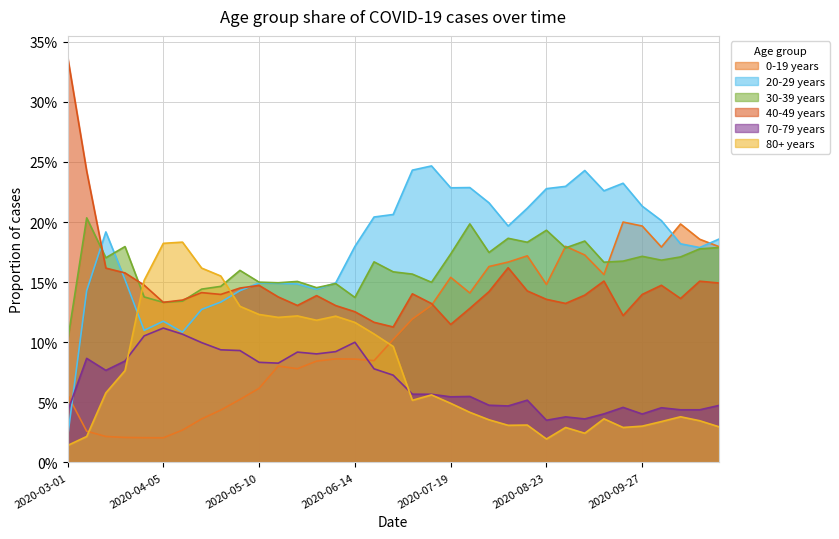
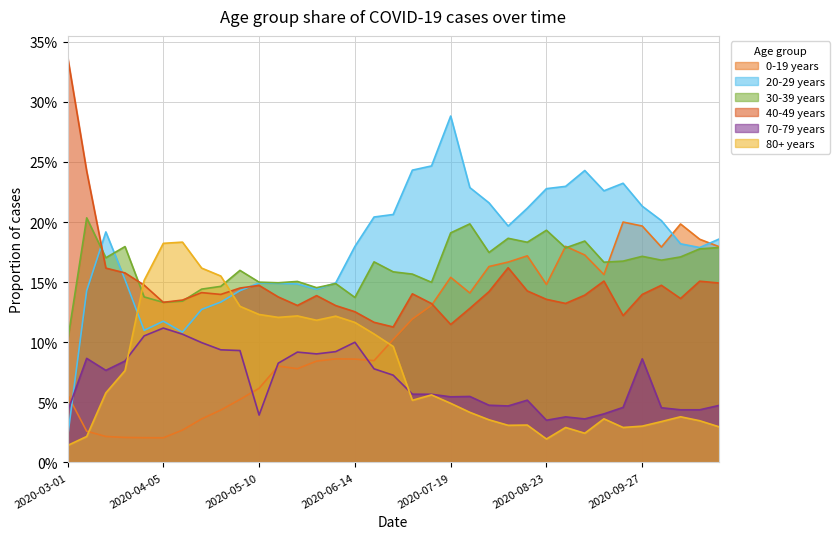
  {
    "20-29 years": {
      "2020-03-01": "2.1%",
      "2020-04-05": "11.8%",
      "2020-06-14": "18.0%",
-     "2020-07-19": "22.9%",
+     "2020-07-19": "28.8%",
      "2020-08-23": "22.8%",
      "2020-09-27": "21.3%"
    },
    "30-39 years": {
      "2020-03-01": "10.1%",
      "2020-06-14": "13.7%",
-     "2020-07-19": "17.3%",
+     "2020-07-19": "19.1%",
      "2020-08-23": "19.3%",
      "2020-09-27": "17.2%"
    },
    "70-79 years": {
      "2020-03-01": "4.2%",
      "2020-04-05": "11.2%",
-     "2020-05-10": "8.3%",
+     "2020-05-10": "3.9%",
      "2020-06-14": "10.0%",
      "2020-07-19": "5.5%",
      "2020-08-23": "3.5%",
-     "2020-09-27": "4.0%"
+     "2020-09-27": "8.6%"
    }
  }
